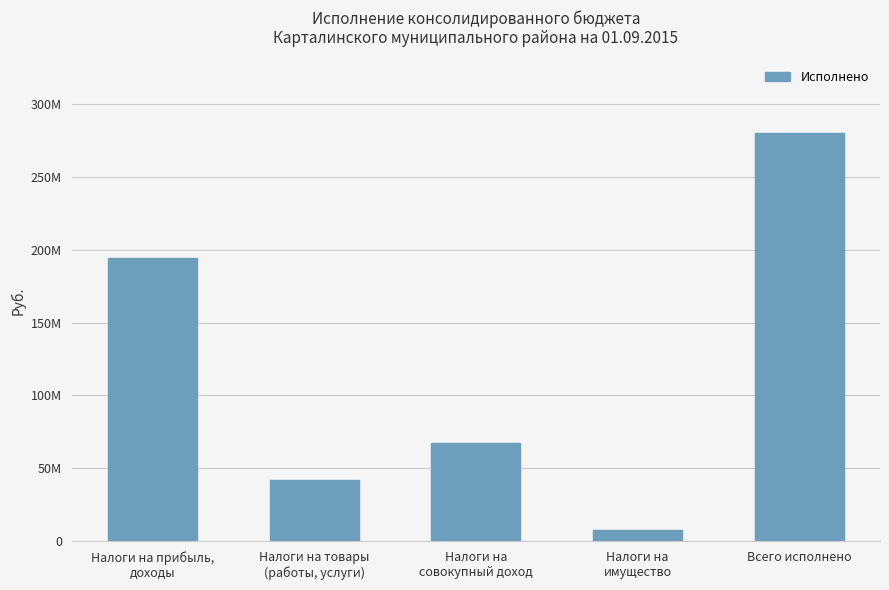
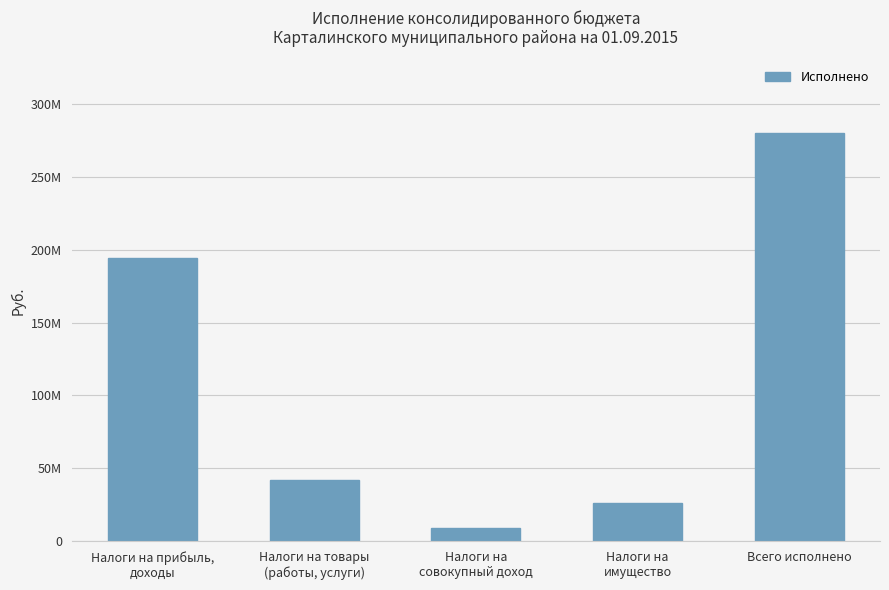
  {
    "Налоги на прибыль, доходы": 194000000,
    "Налоги на товары (работы, услуги)": 42000000,
-   "Налоги на совокупный доход": 68000000,
-   "Налоги на имущество": 8000000,
+   "Налоги на совокупный доход": 9000000,
+   "Налоги на имущество": 26000000,
    "Всего исполнено": 280000000
  }
